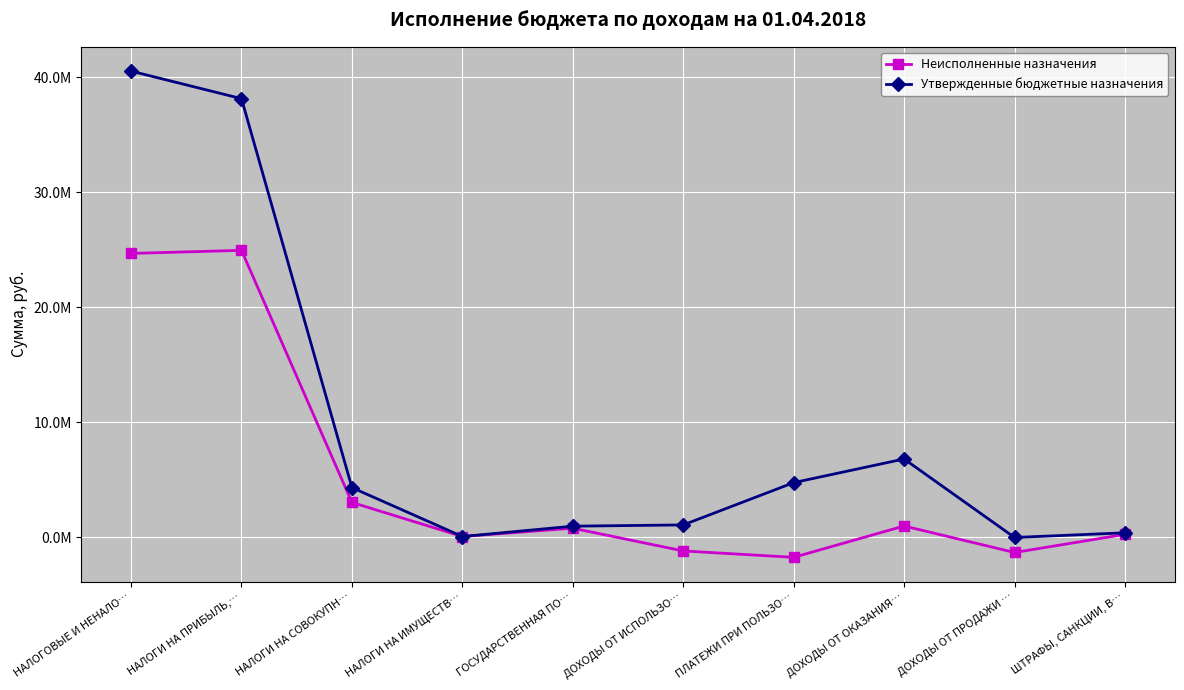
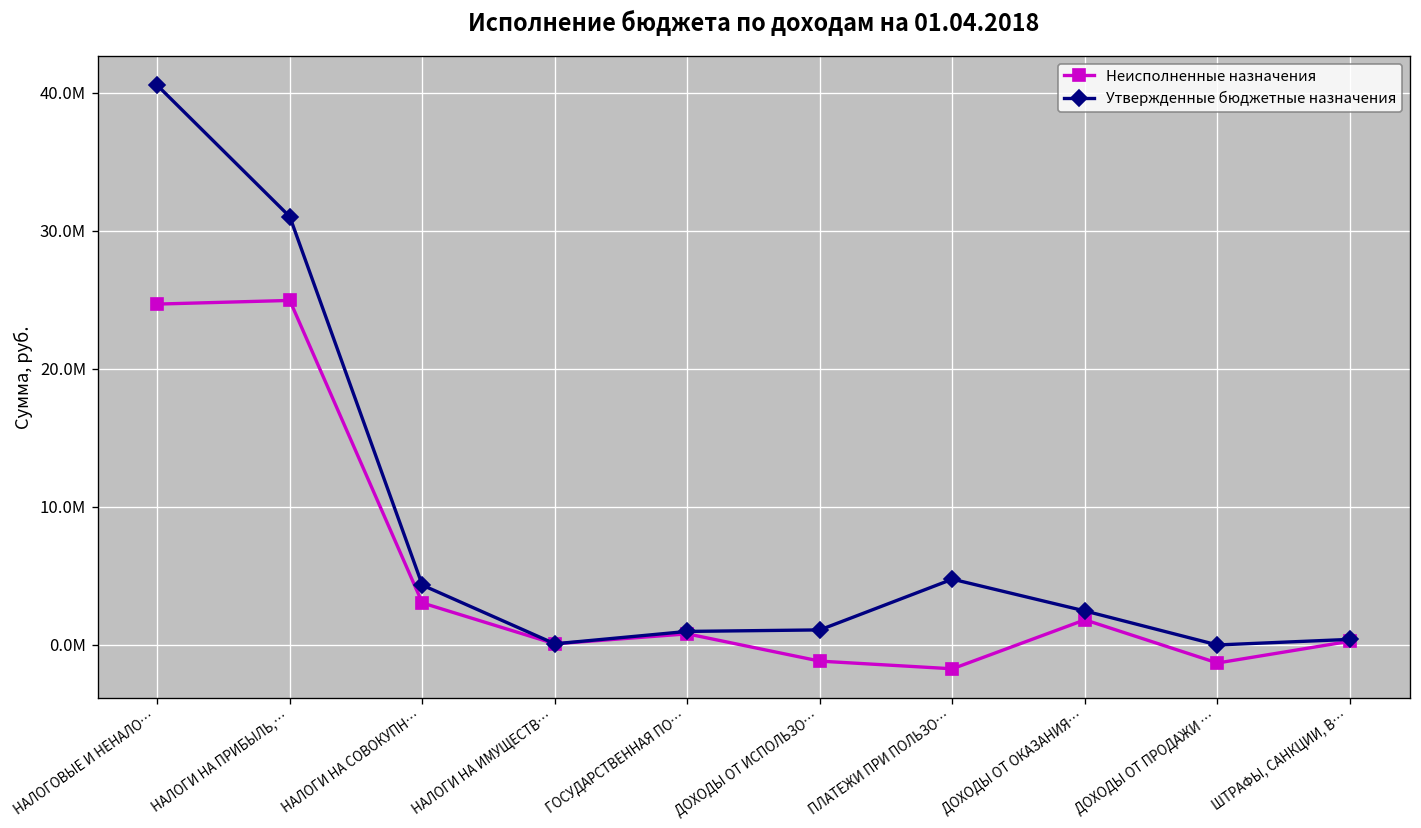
  {
    "Неисполненные назначения": {
      "НАЛОГОВЫЕ И НЕНАЛО…": 24700000,
      "НАЛОГИ НА ПРИБЫЛЬ,…": 25000000,
      "НАЛОГИ НА СОВОКУПН…": 3000000,
      "ДОХОДЫ ОТ ИСПОЛЬЗО…": -1200000,
      "ПЛАТЕЖИ ПРИ ПОЛЬЗО…": -1700000,
-     "ДОХОДЫ ОТ ОКАЗАНИЯ…": 1000000,
+     "ДОХОДЫ ОТ ОКАЗАНИЯ…": 1800000,
      "ДОХОДЫ ОТ ПРОДАЖИ …": -1300000
    },
    "Утвержденные бюджетные назначения": {
      "НАЛОГОВЫЕ И НЕНАЛО…": 40600000,
-     "НАЛОГИ НА ПРИБЫЛЬ,…": 38200000,
+     "НАЛОГИ НА ПРИБЫЛЬ,…": 31000000,
      "НАЛОГИ НА СОВОКУПН…": 4300000,
      "ДОХОДЫ ОТ ИСПОЛЬЗО…": 1100000,
      "ПЛАТЕЖИ ПРИ ПОЛЬЗО…": 4800000,
-     "ДОХОДЫ ОТ ОКАЗАНИЯ…": 6800000,
+     "ДОХОДЫ ОТ ОКАЗАНИЯ…": 2500000,
      "ДОХОДЫ ОТ ПРОДАЖИ …": 0
    }
  }
